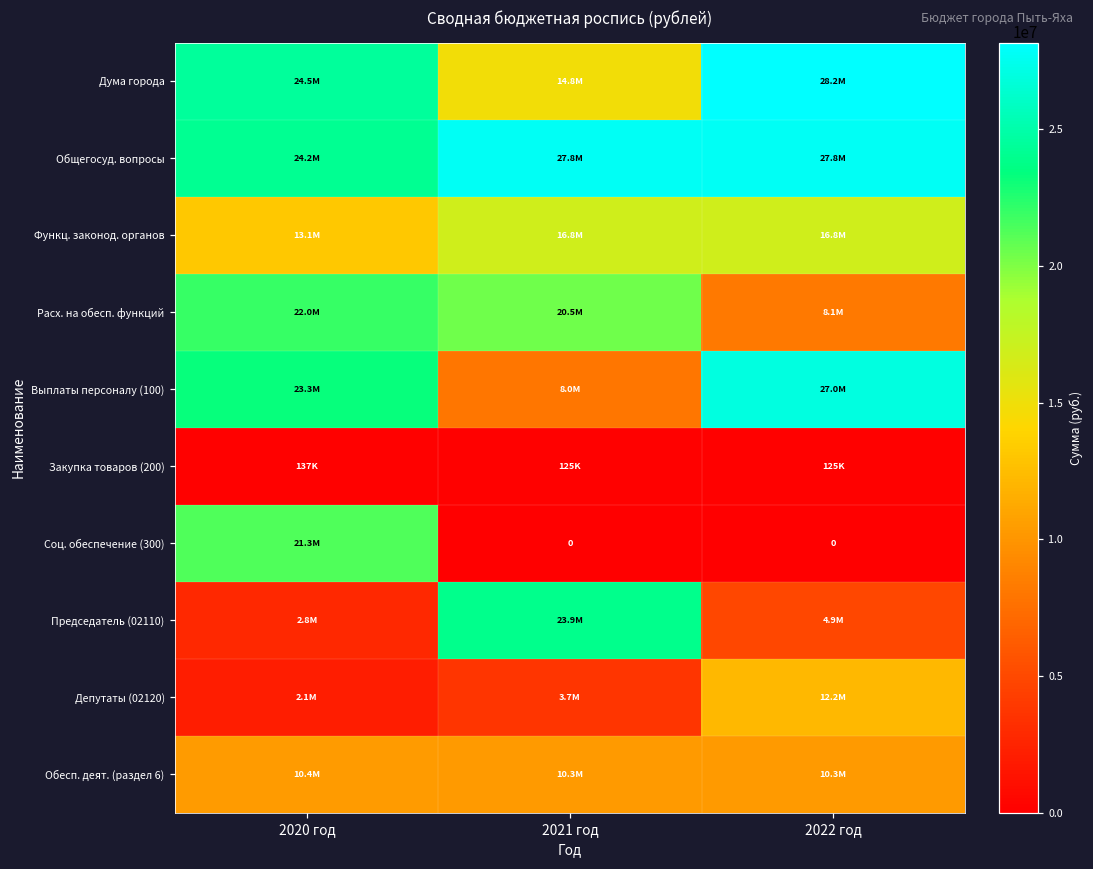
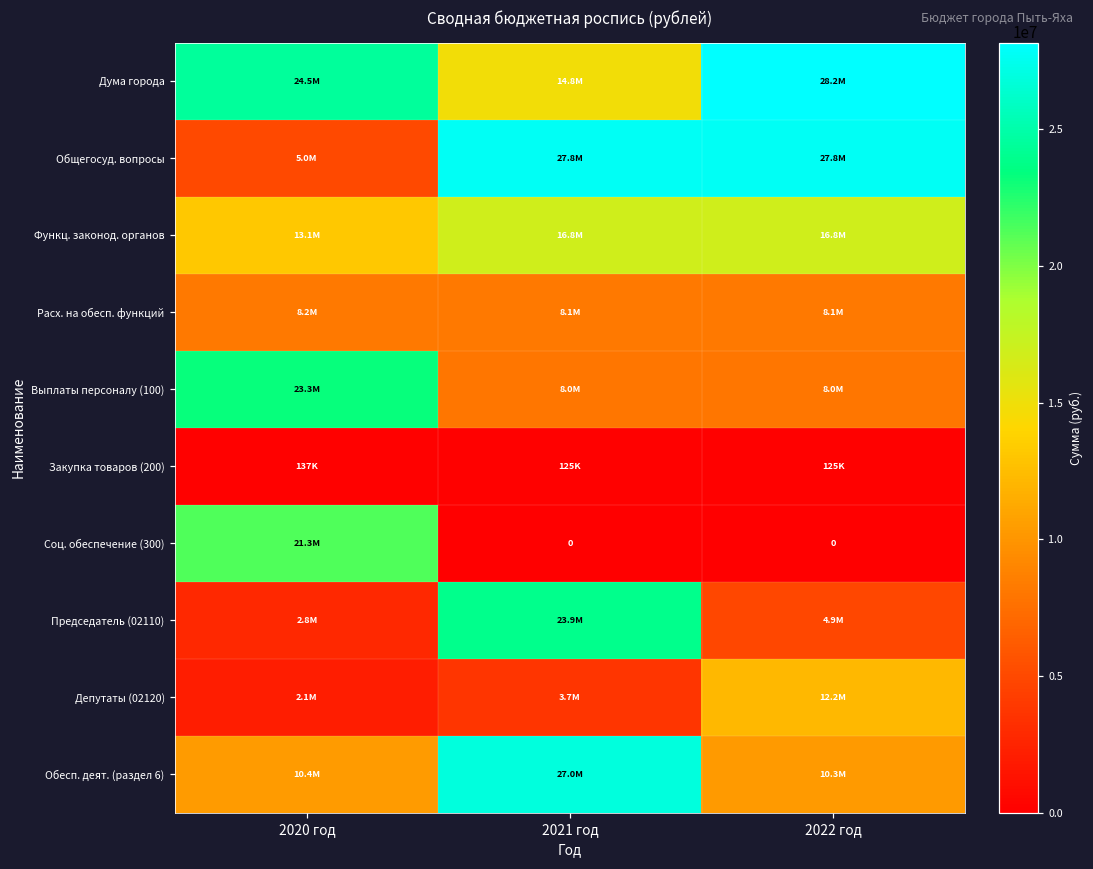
  {
    "Дума города": {
      "2020 год": "24.5M",
      "2021 год": "14.8M",
      "2022 год": "28.2M"
    },
    "Общегосуд. вопросы": {
-     "2020 год": "24.2M",
+     "2020 год": "5.0M",
      "2021 год": "27.8M",
      "2022 год": "27.8M"
    },
    "Функц. законод. органов": {
      "2020 год": "13.1M",
      "2021 год": "16.8M",
      "2022 год": "16.8M"
    },
    "Расх. на обесп. функций": {
-     "2020 год": "22.0M",
-     "2021 год": "20.5M",
+     "2020 год": "8.2M",
+     "2021 год": "8.1M",
      "2022 год": "8.1M"
    },
    "Выплаты персоналу (100)": {
      "2020 год": "23.3M",
      "2021 год": "8.0M",
-     "2022 год": "27.0M"
+     "2022 год": "8.0M"
    },
    "Закупка товаров (200)": {
      "2020 год": "137K",
      "2021 год": "125K",
      "2022 год": "125K"
    },
    "Соц. обеспечение (300)": {
      "2020 год": "21.3M",
      "2021 год": "0",
      "2022 год": "0"
    },
    "Председатель (02110)": {
      "2020 год": "2.8M",
      "2021 год": "23.9M",
      "2022 год": "4.9M"
    },
    "Депутаты (02120)": {
      "2020 год": "2.1M",
      "2021 год": "3.7M",
      "2022 год": "12.2M"
    },
    "Обесп. деят. (раздел 6)": {
      "2020 год": "10.4M",
-     "2021 год": "10.3M",
+     "2021 год": "27.0M",
      "2022 год": "10.3M"
    }
  }
